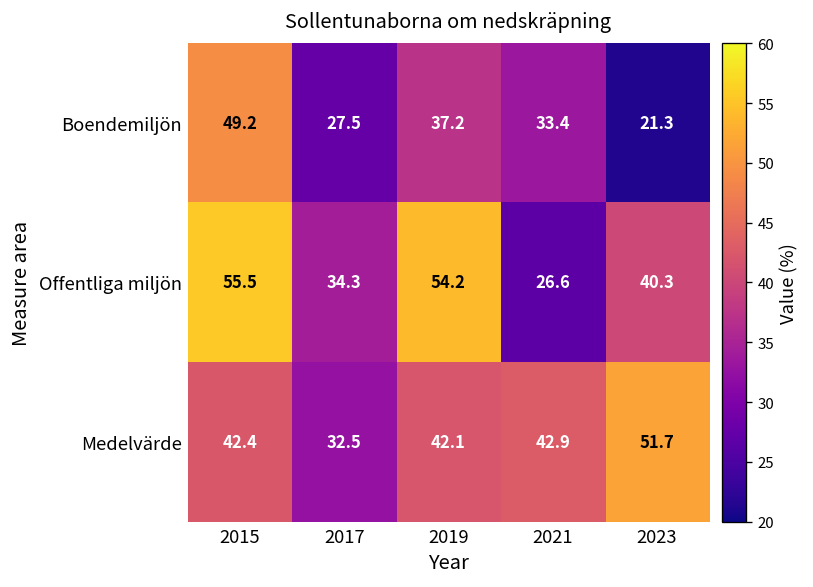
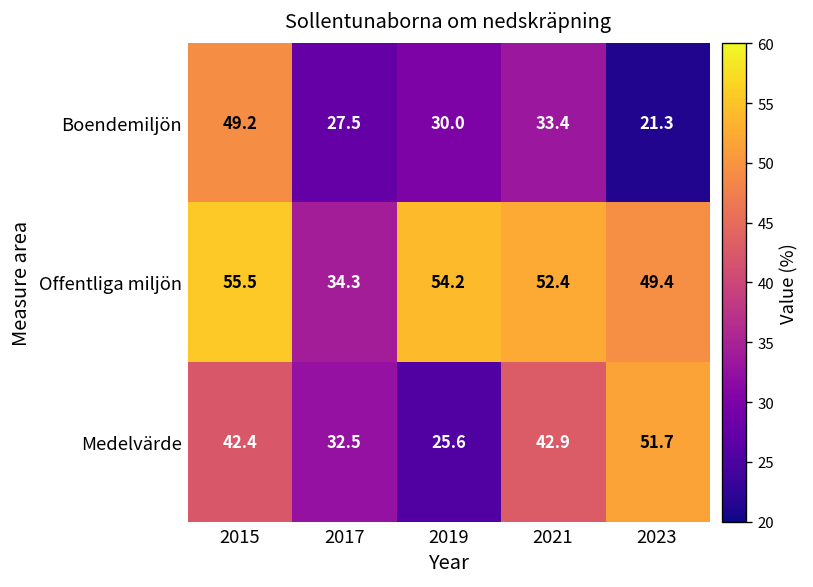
  {
    "Boendemiljön": {
      "2015": 49.2,
      "2017": 27.5,
-     "2019": 37.2,
+     "2019": 30.0,
      "2021": 33.4,
      "2023": 21.3
    },
    "Offentliga miljön": {
      "2015": 55.5,
      "2017": 34.3,
      "2019": 54.2,
-     "2021": 26.6,
-     "2023": 40.3
+     "2021": 52.4,
+     "2023": 49.4
    },
    "Medelvärde": {
      "2015": 42.4,
      "2017": 32.5,
-     "2019": 42.1,
+     "2019": 25.6,
      "2021": 42.9,
      "2023": 51.7
    }
  }
